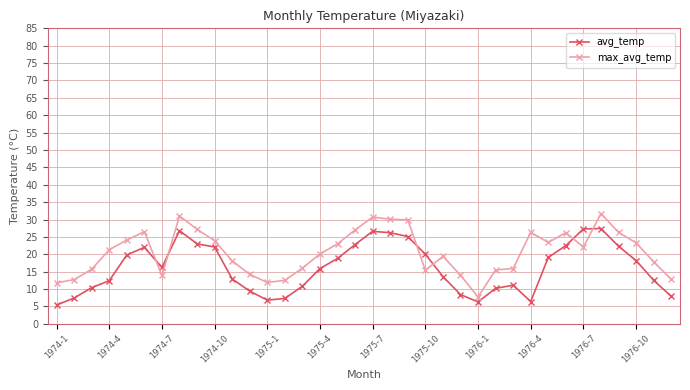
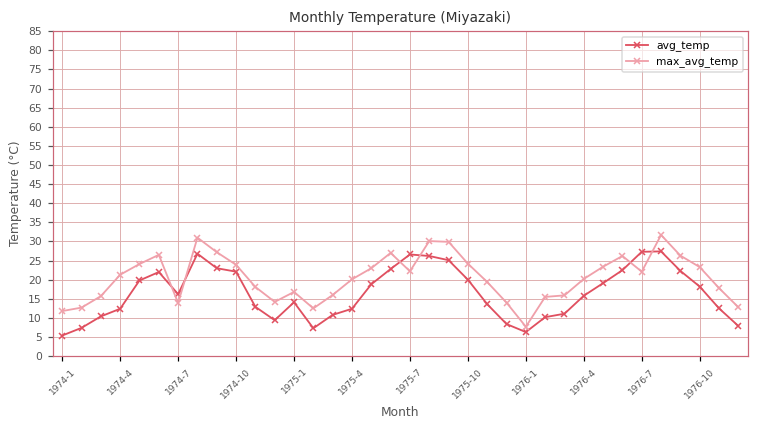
  {
    "avg_temp": {
      "1974-1": 5,
      "1974-4": 12,
      "1974-7": 16,
      "1974-10": 22,
-     "1975-1": 7,
-     "1975-4": 16,
+     "1975-1": 14,
+     "1975-4": 12,
      "1975-7": 27,
      "1975-10": 20,
      "1976-1": 6,
-     "1976-4": 6,
+     "1976-4": 16,
      "1976-7": 27,
      "1976-10": 18
    },
    "max_avg_temp": {
      "1974-1": 12,
      "1974-4": 21,
      "1974-7": 14,
      "1974-10": 24,
-     "1975-1": 12,
+     "1975-1": 17,
      "1975-4": 20,
-     "1975-7": 31,
-     "1975-10": 15,
+     "1975-7": 22,
+     "1975-10": 24,
      "1976-1": 8,
-     "1976-4": 26,
+     "1976-4": 20,
      "1976-7": 22,
      "1976-10": 23
    }
  }
